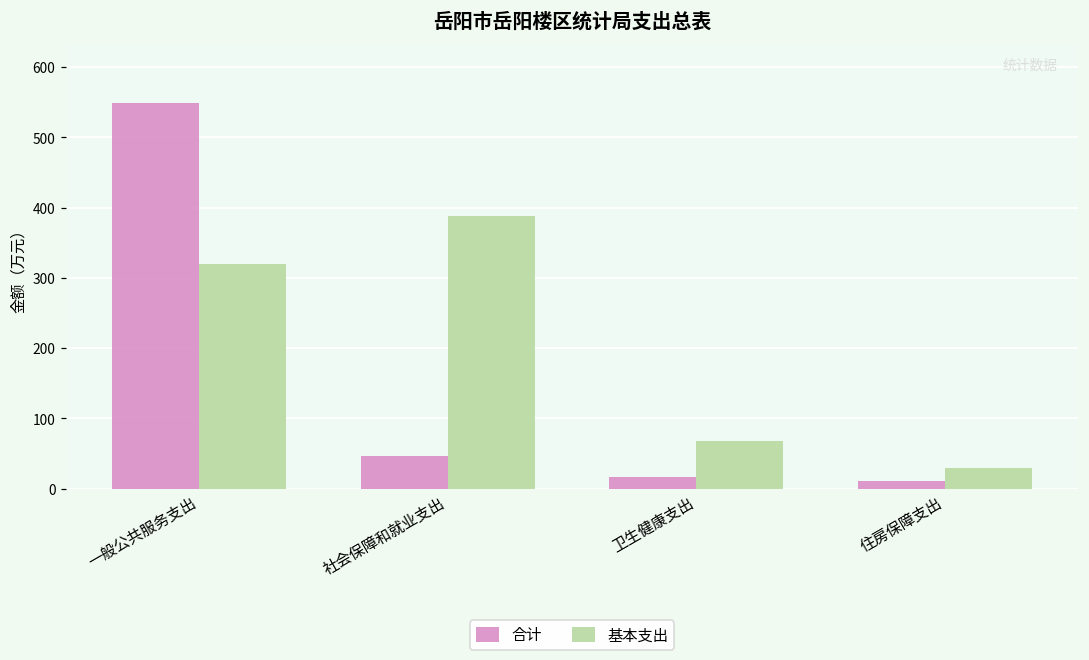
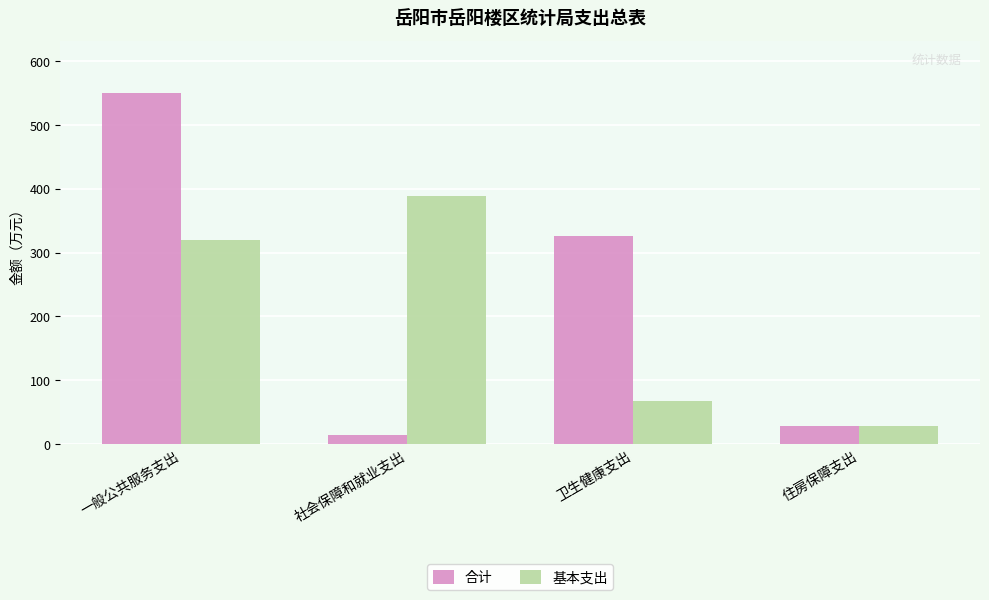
  {
    "合计": {
      "一般公共服务支出": 550,
-     "社会保障和就业支出": 50,
-     "卫生健康支出": 20,
-     "住房保障支出": 10
+     "社会保障和就业支出": 10,
+     "卫生健康支出": 330,
+     "住房保障支出": 30
    },
    "基本支出": {
      "一般公共服务支出": 320,
      "社会保障和就业支出": 390,
      "卫生健康支出": 70,
      "住房保障支出": 30
    }
  }
